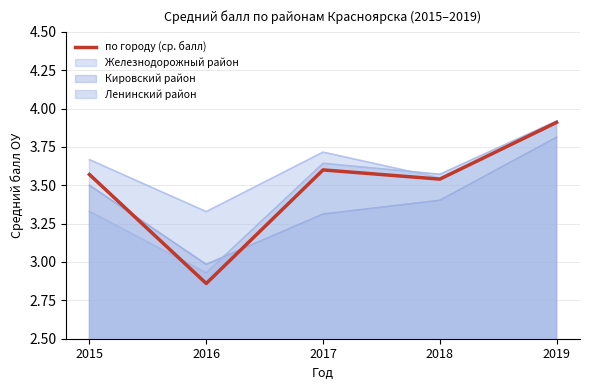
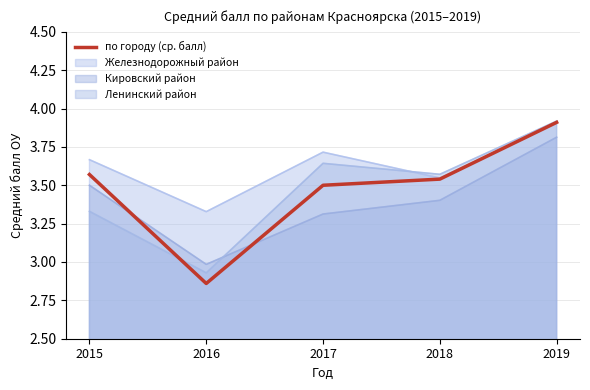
  {
    "по городу (ср. балл)": {
      "2015": 3.57,
      "2016": 2.86,
-     "2017": 3.6
+     "2017": 3.5
    }
  }
